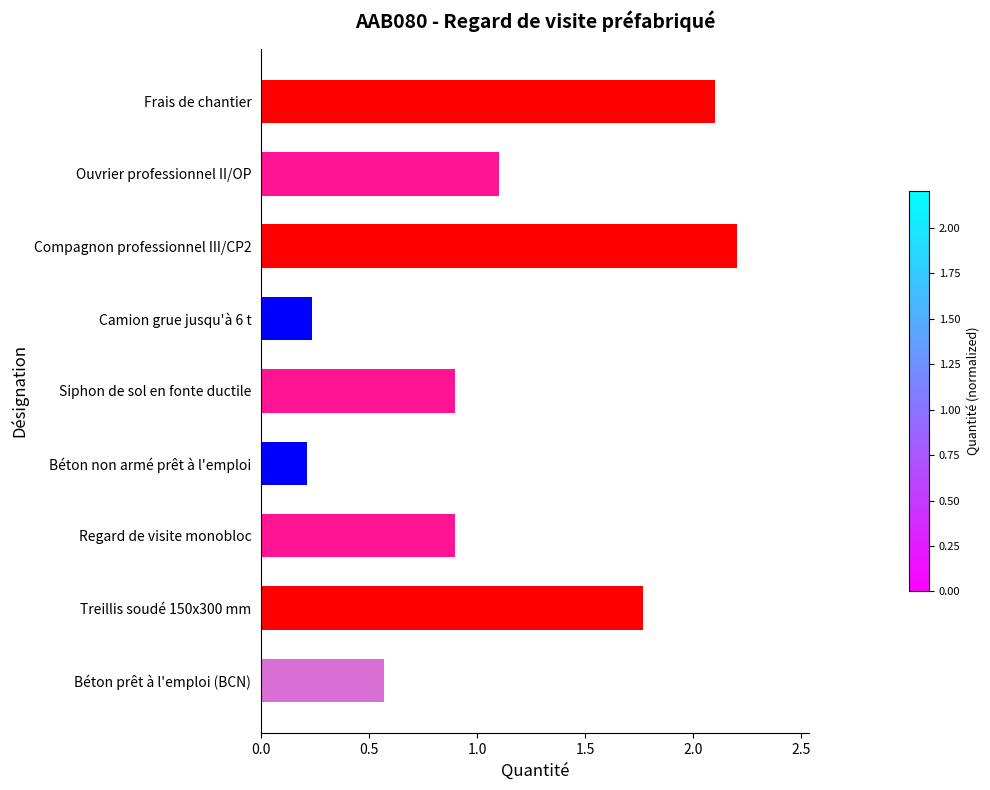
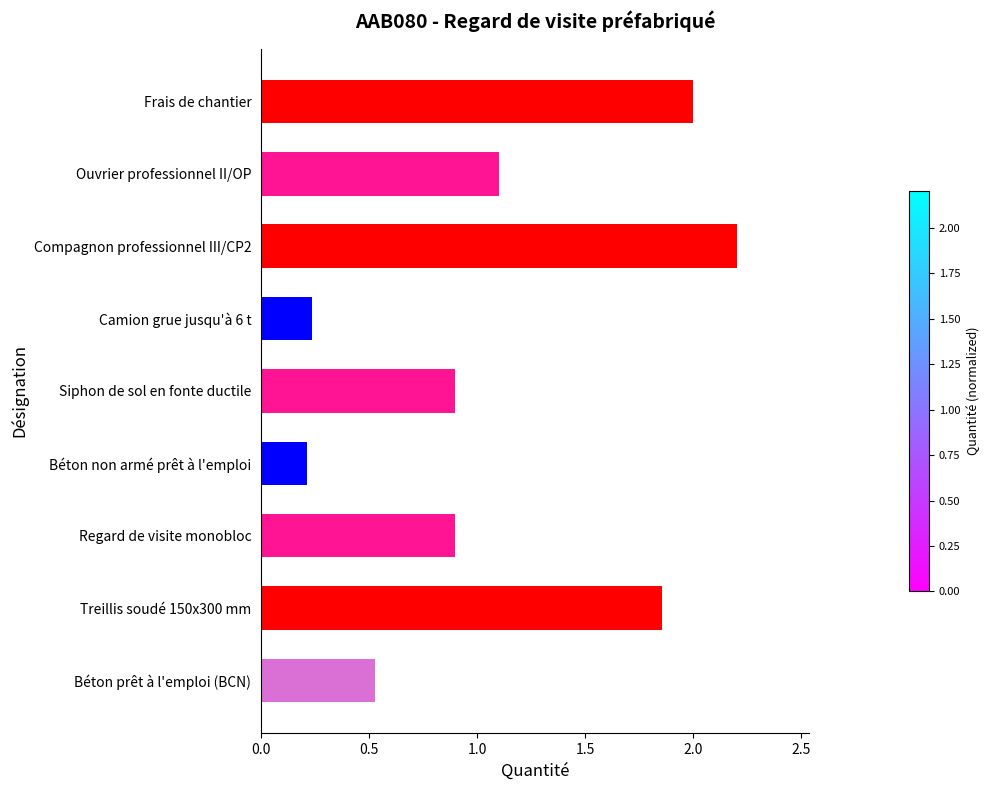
  {
-   "Frais de chantier": 2.1,
+   "Frais de chantier": 2.0,
    "Ouvrier professionnel II/OP": 1.10,
    "Compagnon professionnel III/CP2": 2.21,
    "Camion grue jusqu'à 6 t": 0.24,
    "Siphon de sol en fonte ductile": 0.90,
    "Béton non armé prêt à l'emploi": 0.21,
    "Regard de visite monobloc": 0.90,
-   "Treillis soudé 150x300 mm": 1.77,
-   "Béton prêt à l'emploi (BCN)": 0.57
+   "Treillis soudé 150x300 mm": 1.86,
+   "Béton prêt à l'emploi (BCN)": 0.53
  }
